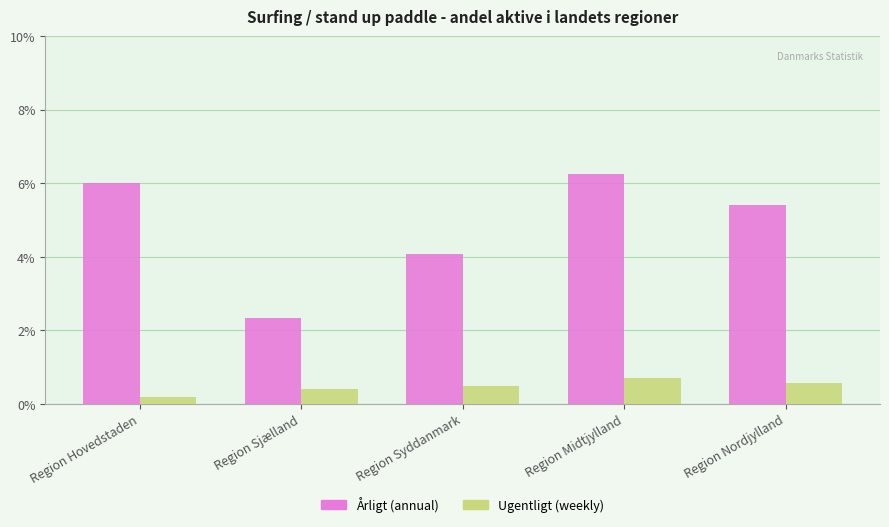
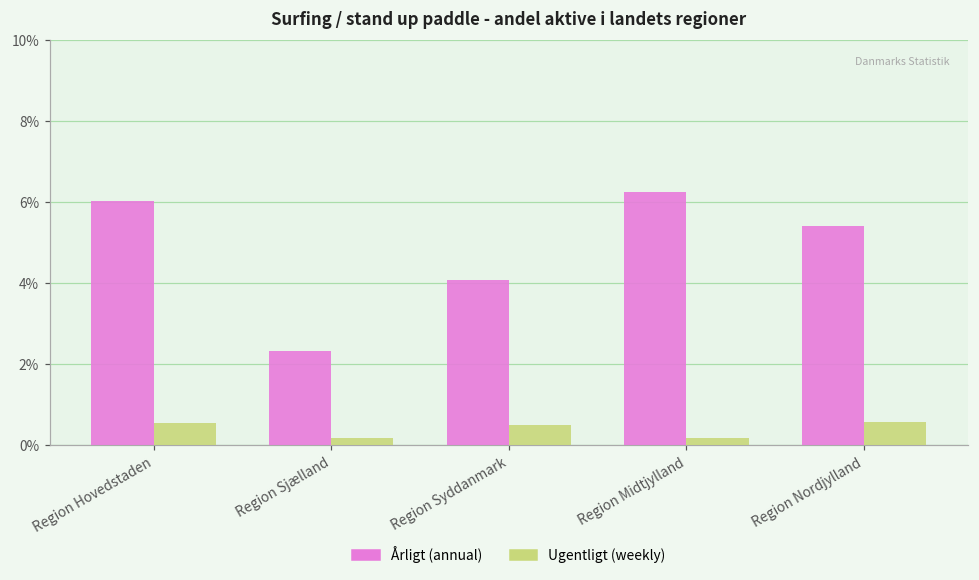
  {
    "Årligt (annual)": {
      "Region Hovedstaden": "6.0%",
      "Region Sjælland": "2.3%",
      "Region Syddanmark": "4.1%",
      "Region Midtjylland": "6.2%",
      "Region Nordjylland": "5.4%"
    },
    "Ugentligt (weekly)": {
-     "Region Hovedstaden": "0.2%",
-     "Region Sjælland": "0.4%",
+     "Region Hovedstaden": "0.5%",
+     "Region Sjælland": "0.2%",
      "Region Syddanmark": "0.5%",
-     "Region Midtjylland": "0.7%",
+     "Region Midtjylland": "0.2%",
      "Region Nordjylland": "0.6%"
    }
  }
